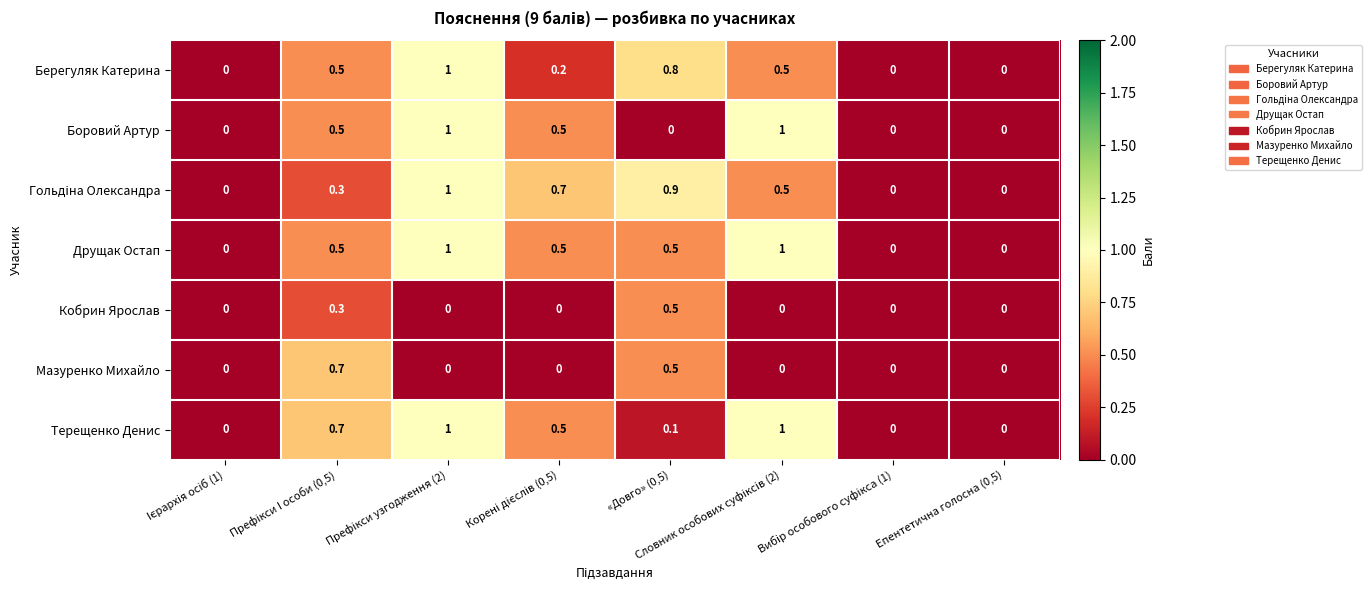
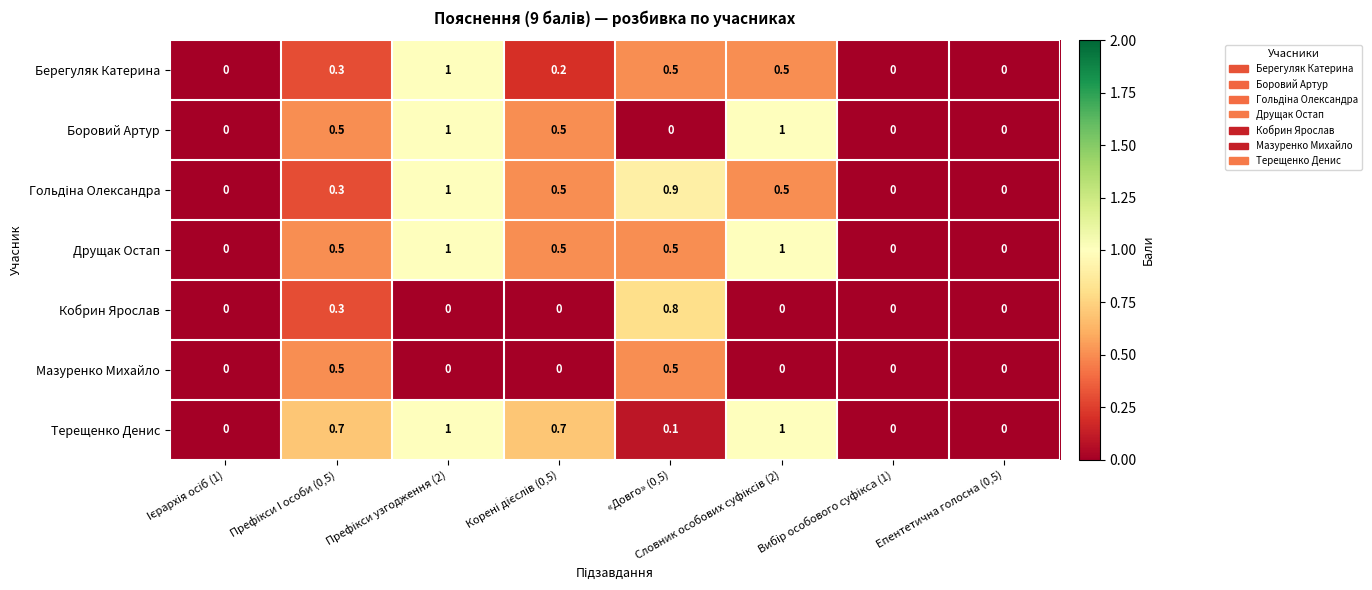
  {
    "Берегуляк Катерина": {
      "Ієрархія осіб (1)": 0,
-     "Префікси I особи (0,5)": 0.5,
+     "Префікси I особи (0,5)": 0.3,
      "Префікси узгодження (2)": 1,
      "Корені дієслів (0,5)": 0.2,
-     "«Довго» (0,5)": 0.8,
+     "«Довго» (0,5)": 0.5,
      "Словник особових суфіксів (2)": 0.5,
      "Вибір особового суфікса (1)": 0,
      "Епентетична голосна (0,5)": 0
    },
    "Боровий Артур": {
      "Ієрархія осіб (1)": 0,
      "Префікси I особи (0,5)": 0.5,
      "Префікси узгодження (2)": 1,
      "Корені дієслів (0,5)": 0.5,
      "«Довго» (0,5)": 0,
      "Словник особових суфіксів (2)": 1,
      "Вибір особового суфікса (1)": 0,
      "Епентетична голосна (0,5)": 0
    },
    "Гольдіна Олександра": {
      "Ієрархія осіб (1)": 0,
      "Префікси I особи (0,5)": 0.3,
      "Префікси узгодження (2)": 1,
-     "Корені дієслів (0,5)": 0.7,
+     "Корені дієслів (0,5)": 0.5,
      "«Довго» (0,5)": 0.9,
      "Словник особових суфіксів (2)": 0.5,
      "Вибір особового суфікса (1)": 0,
      "Епентетична голосна (0,5)": 0
    },
    "Друщак Остап": {
      "Ієрархія осіб (1)": 0,
      "Префікси I особи (0,5)": 0.5,
      "Префікси узгодження (2)": 1,
      "Корені дієслів (0,5)": 0.5,
      "«Довго» (0,5)": 0.5,
      "Словник особових суфіксів (2)": 1,
      "Вибір особового суфікса (1)": 0,
      "Епентетична голосна (0,5)": 0
    },
    "Кобрин Ярослав": {
      "Ієрархія осіб (1)": 0,
      "Префікси I особи (0,5)": 0.3,
      "Префікси узгодження (2)": 0,
      "Корені дієслів (0,5)": 0,
-     "«Довго» (0,5)": 0.5,
+     "«Довго» (0,5)": 0.8,
      "Словник особових суфіксів (2)": 0,
      "Вибір особового суфікса (1)": 0,
      "Епентетична голосна (0,5)": 0
    },
    "Мазуренко Михайло": {
      "Ієрархія осіб (1)": 0,
-     "Префікси I особи (0,5)": 0.7,
+     "Префікси I особи (0,5)": 0.5,
      "Префікси узгодження (2)": 0,
      "Корені дієслів (0,5)": 0,
      "«Довго» (0,5)": 0.5,
      "Словник особових суфіксів (2)": 0,
      "Вибір особового суфікса (1)": 0,
      "Епентетична голосна (0,5)": 0
    },
    "Терещенко Денис": {
      "Ієрархія осіб (1)": 0,
      "Префікси I особи (0,5)": 0.7,
      "Префікси узгодження (2)": 1,
-     "Корені дієслів (0,5)": 0.5,
+     "Корені дієслів (0,5)": 0.7,
      "«Довго» (0,5)": 0.1,
      "Словник особових суфіксів (2)": 1,
      "Вибір особового суфікса (1)": 0,
      "Епентетична голосна (0,5)": 0
    }
  }
